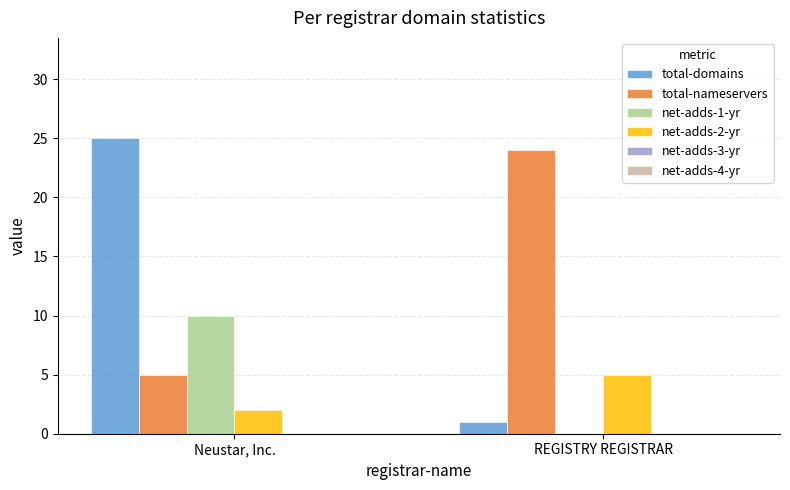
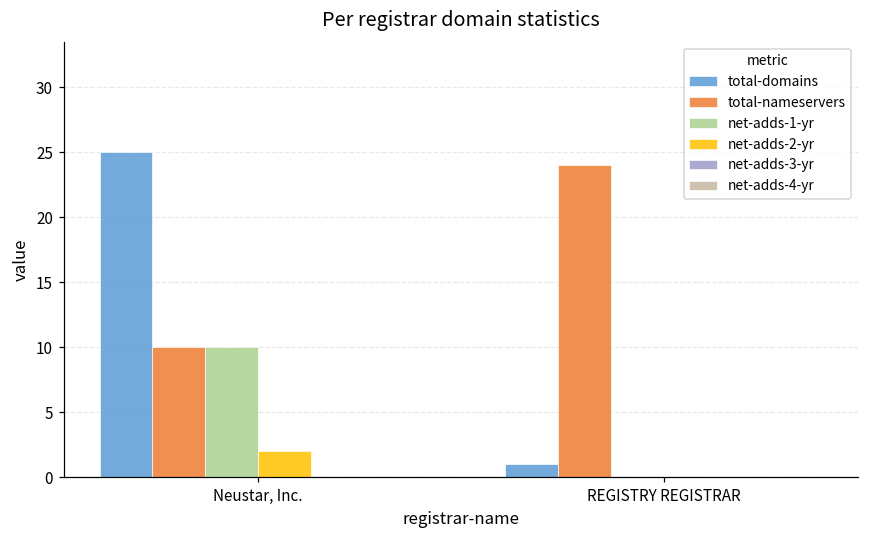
  {
    "total-domains": {
      "Neustar, Inc.": 25,
      "REGISTRY REGISTRAR": 1
    },
    "total-nameservers": {
-     "Neustar, Inc.": 5,
+     "Neustar, Inc.": 10,
      "REGISTRY REGISTRAR": 24
    },
    "net-adds-2-yr": {
      "Neustar, Inc.": 2,
-     "REGISTRY REGISTRAR": 5
+     "REGISTRY REGISTRAR": 0
    },
    "net-adds-3-yr": {
      "Neustar, Inc.": 0,
      "REGISTRY REGISTRAR": 0
    }
  }
